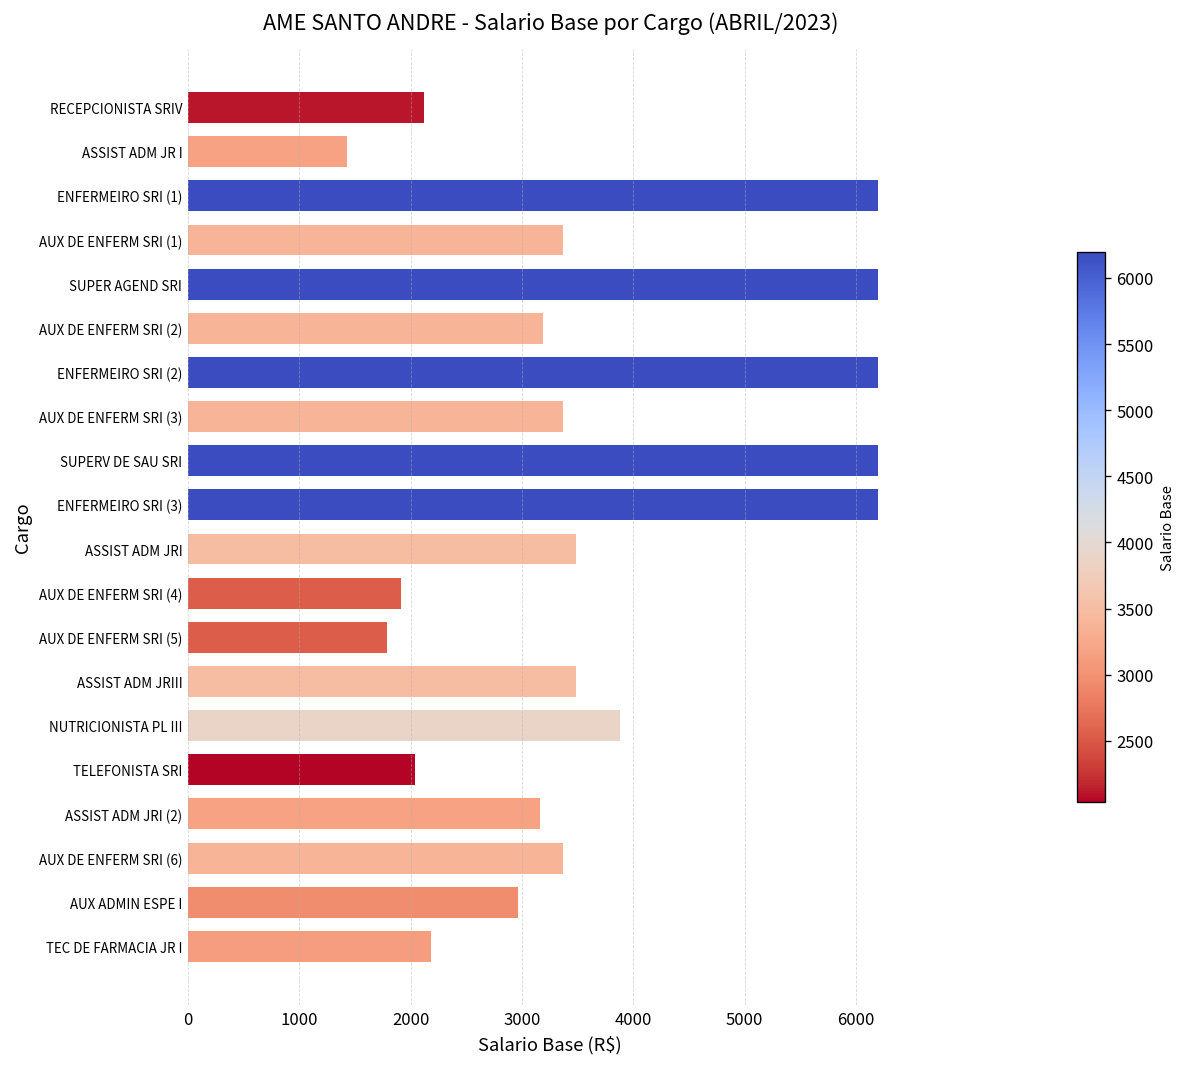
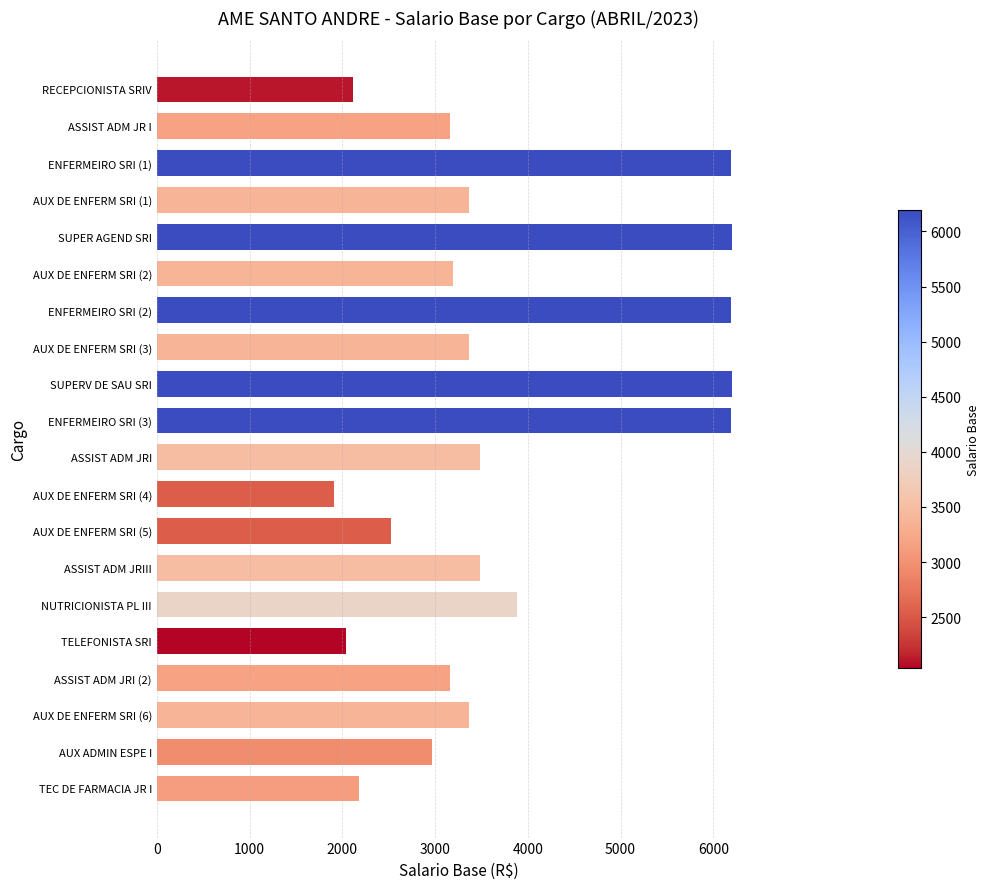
  {
    "RECEPCIONISTA SRIV": 2100,
-   "ASSIST ADM JR I": 1400,
+   "ASSIST ADM JR I": 3200,
    "ENFERMEIRO SRI (1)": 6200,
    "AUX DE ENFERM SRI (1)": 3400,
    "SUPER AGEND SRI": 6200,
    "AUX DE ENFERM SRI (2)": 3200,
    "ENFERMEIRO SRI (2)": 6200,
    "AUX DE ENFERM SRI (3)": 3400,
    "SUPERV DE SAU SRI": 6200,
    "ENFERMEIRO SRI (3)": 6200,
    "ASSIST ADM JRI": 3500,
    "AUX DE ENFERM SRI (4)": 1900,
-   "AUX DE ENFERM SRI (5)": 1800,
+   "AUX DE ENFERM SRI (5)": 2500,
    "ASSIST ADM JRIII": 3500,
    "NUTRICIONISTA PL III": 3900,
    "TELEFONISTA SRI": 2000,
    "ASSIST ADM JRI (2)": 3200,
    "AUX DE ENFERM SRI (6)": 3400,
    "AUX ADMIN ESPE I": 3000,
    "TEC DE FARMACIA JR I": 2200
  }
